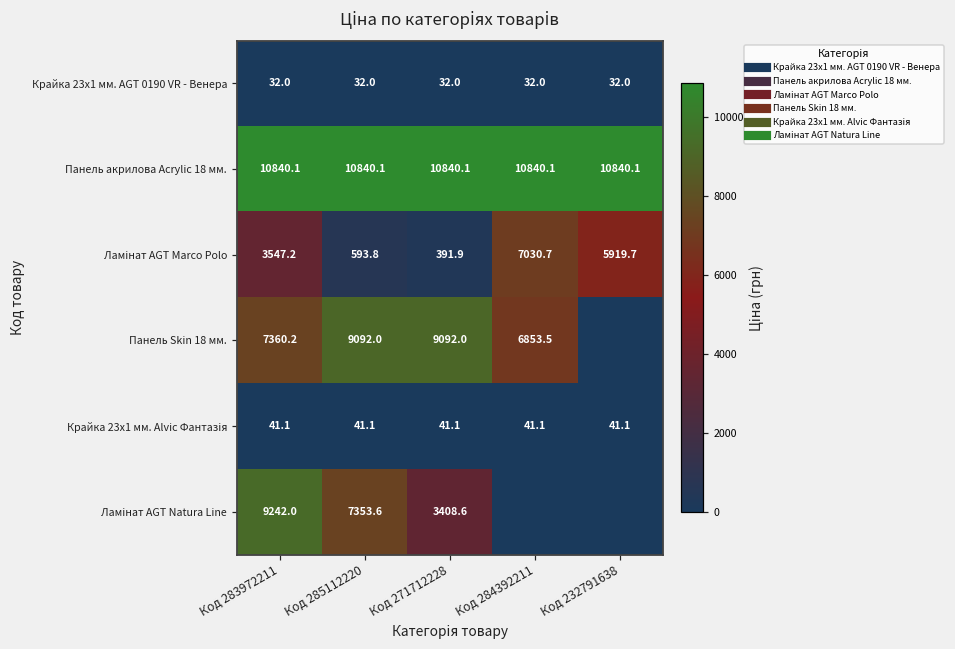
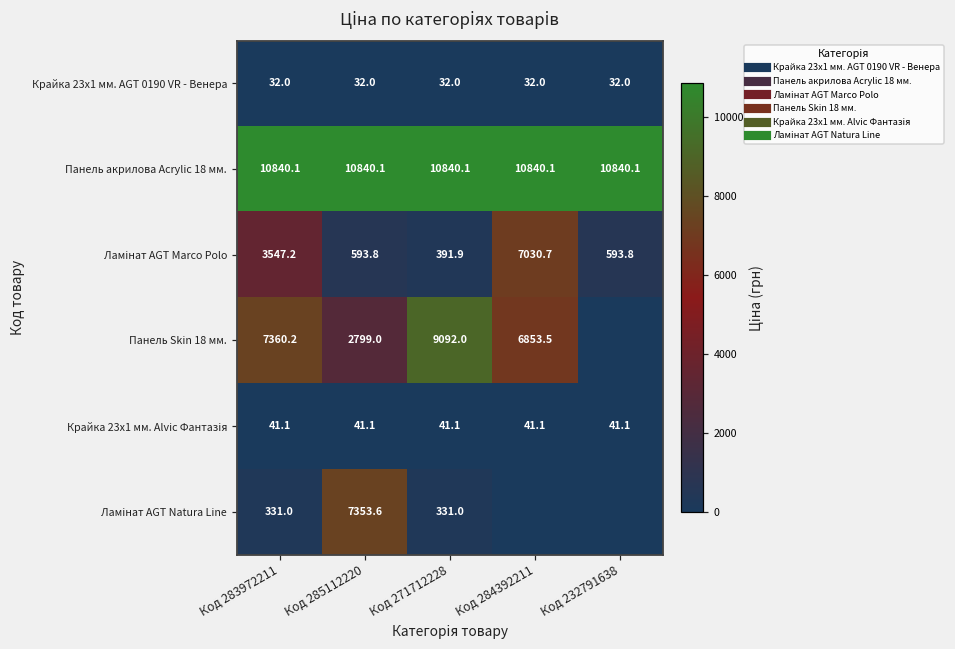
  {
    "Крайка 23x1 мм. AGT 0190 VR - Венера": {
      "Код 283972211": 32.0,
      "Код 285112220": 32.0,
      "Код 271712228": 32.0,
      "Код 284392211": 32.0,
      "Код 232791638": 32.0
    },
    "Панель акрилова Acrylic 18 мм.": {
      "Код 283972211": 10840.1,
      "Код 285112220": 10840.1,
      "Код 271712228": 10840.1,
      "Код 284392211": 10840.1,
      "Код 232791638": 10840.1
    },
    "Ламінат AGT Marco Polo": {
      "Код 283972211": 3547.2,
      "Код 285112220": 593.8,
      "Код 271712228": 391.9,
      "Код 284392211": 7030.7,
-     "Код 232791638": 5919.7
+     "Код 232791638": 593.8
    },
    "Панель Skin 18 мм.": {
      "Код 283972211": 7360.2,
-     "Код 285112220": 9092.0,
+     "Код 285112220": 2799.0,
      "Код 271712228": 9092.0,
      "Код 284392211": 6853.5
    },
    "Крайка 23x1 мм. Alvic Фантазія": {
      "Код 283972211": 41.1,
      "Код 285112220": 41.1,
      "Код 271712228": 41.1,
      "Код 284392211": 41.1,
      "Код 232791638": 41.1
    },
    "Ламінат AGT Natura Line": {
-     "Код 283972211": 9242.0,
+     "Код 283972211": 331.0,
      "Код 285112220": 7353.6,
-     "Код 271712228": 3408.6
+     "Код 271712228": 331.0
    }
  }
